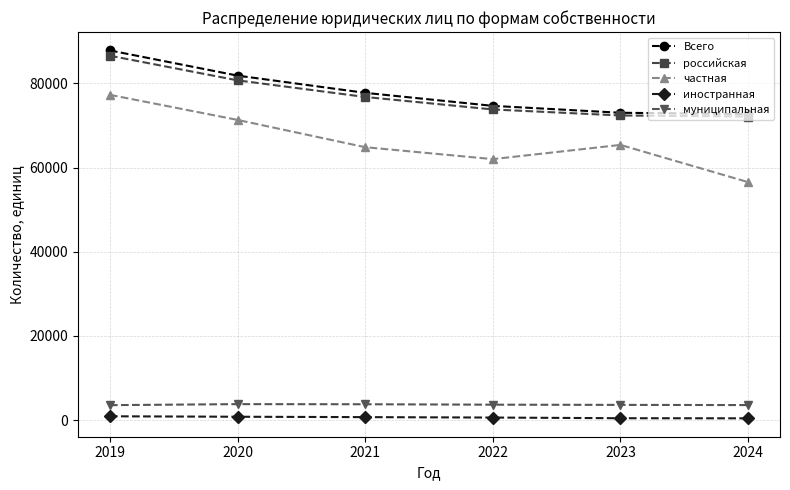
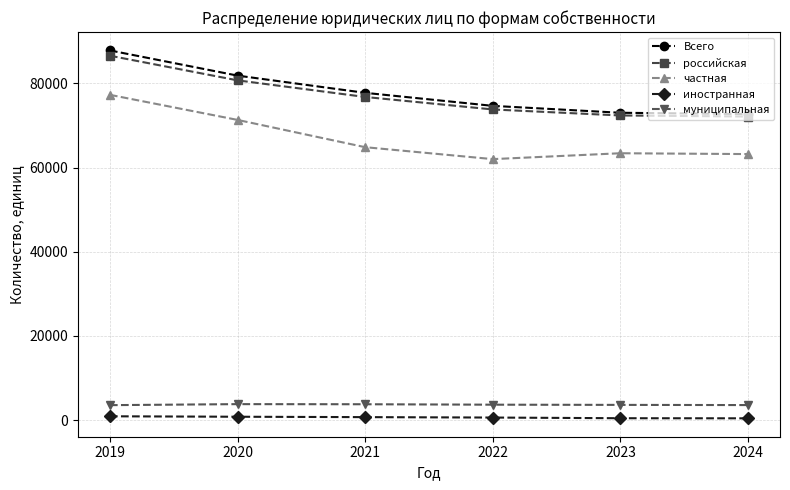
  {
    "частная": {
      "2019": 77000,
      "2020": 71000,
      "2021": 65000,
      "2022": 62000,
-     "2023": 65000,
-     "2024": 57000
+     "2023": 63000,
+     "2024": 63000
    }
  }
